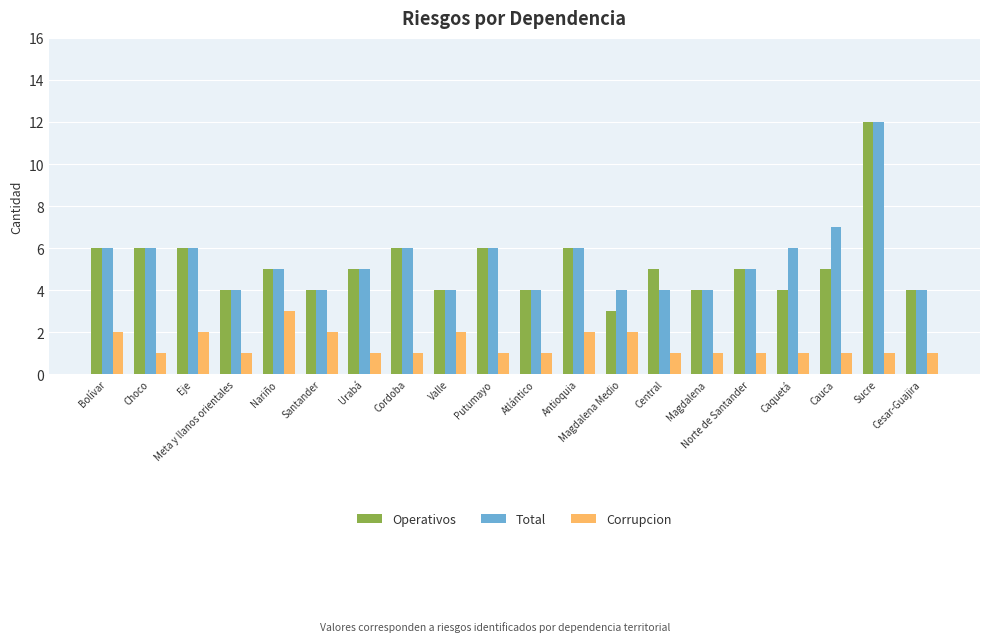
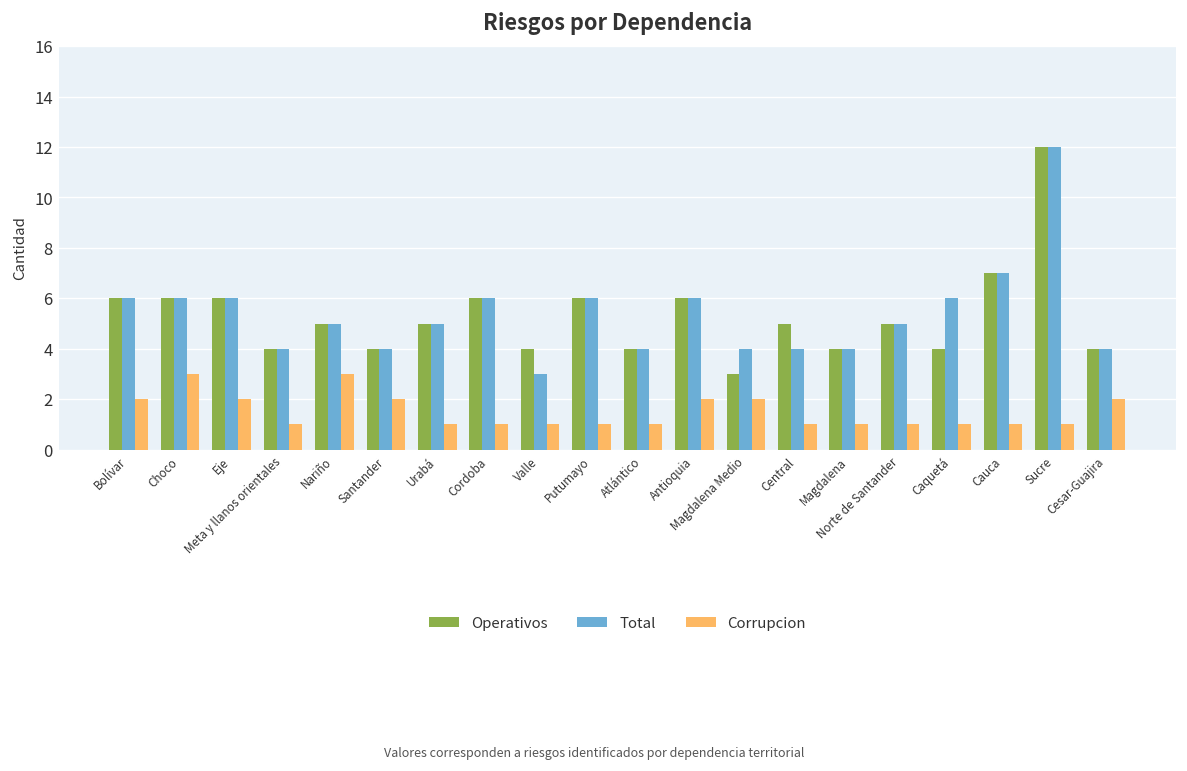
  {
    "Operativos": {
      "Bolívar": 6,
      "Choco": 6,
      "Eje": 6,
      "Meta y llanos orientales": 4,
      "Nariño": 5,
      "Santander": 4,
      "Urabá": 5,
      "Cordoba": 6,
      "Valle": 4,
      "Putumayo": 6,
      "Atlántico": 4,
      "Antioquia": 6,
      "Magdalena Medio": 3,
      "Central": 5,
      "Magdalena": 4,
      "Norte de Santander": 5,
      "Caquetá": 4,
-     "Cauca": 5,
+     "Cauca": 7,
      "Sucre": 12,
      "Cesar-Guajira": 4
    },
    "Total": {
      "Bolívar": 6,
      "Choco": 6,
      "Eje": 6,
      "Meta y llanos orientales": 4,
      "Nariño": 5,
      "Santander": 4,
      "Urabá": 5,
      "Cordoba": 6,
-     "Valle": 4,
+     "Valle": 3,
      "Putumayo": 6,
      "Atlántico": 4,
      "Antioquia": 6,
      "Magdalena Medio": 4,
      "Central": 4,
      "Magdalena": 4,
      "Norte de Santander": 5,
      "Caquetá": 6,
      "Cauca": 7,
      "Sucre": 12,
      "Cesar-Guajira": 4
    },
    "Corrupcion": {
      "Bolívar": 2,
-     "Choco": 1,
+     "Choco": 3,
      "Eje": 2,
      "Meta y llanos orientales": 1,
      "Nariño": 3,
      "Santander": 2,
      "Urabá": 1,
      "Cordoba": 1,
-     "Valle": 2,
+     "Valle": 1,
      "Putumayo": 1,
      "Atlántico": 1,
      "Antioquia": 2,
      "Magdalena Medio": 2,
      "Central": 1,
      "Magdalena": 1,
      "Norte de Santander": 1,
      "Caquetá": 1,
      "Cauca": 1,
      "Sucre": 1,
-     "Cesar-Guajira": 1
+     "Cesar-Guajira": 2
    }
  }
